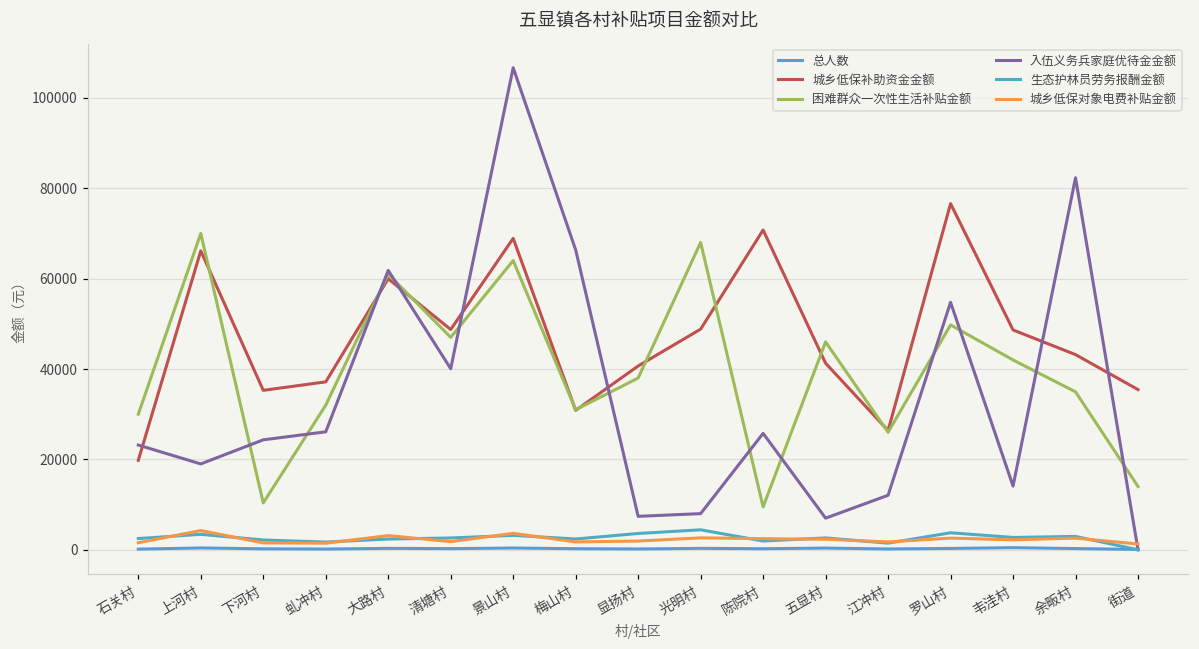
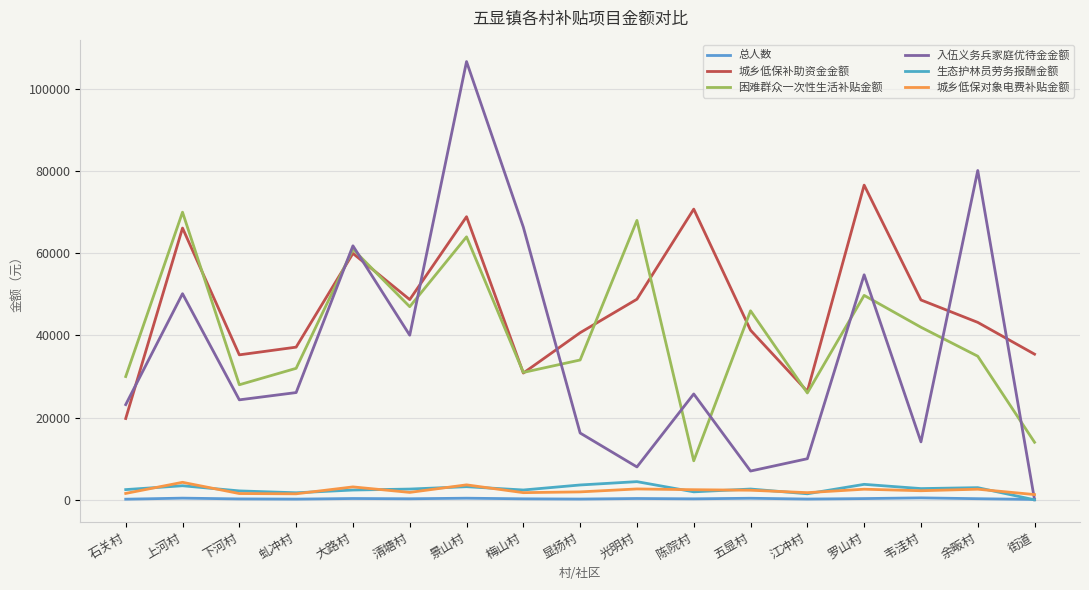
  {
    "城乡低保补助资金金额": {
      "石关村": 20000,
      "上河村": 66000,
      "下河村": 35000,
      "虬冲村": 37000,
      "大路村": 60000,
      "清塘村": 49000,
      "景山村": 69000,
      "显扬村": 41000,
      "光明村": 49000,
      "陈院村": 71000,
      "五显村": 41000,
      "罗山村": 77000,
      "韦洼村": 49000,
      "余畈村": 43000,
      "街道": 35000
    },
    "困难群众一次性生活补贴金额": {
      "石关村": 30000,
      "上河村": 70000,
-     "下河村": 10000,
+     "下河村": 28000,
      "虬冲村": 32000,
      "大路村": 61000,
      "清塘村": 47000,
      "景山村": 64000,
-     "显扬村": 38000,
+     "显扬村": 34000,
      "光明村": 68000,
      "陈院村": 9000,
      "五显村": 46000,
      "罗山村": 50000,
      "韦洼村": 42000,
      "余畈村": 35000,
      "街道": 14000
    },
    "入伍义务兵家庭优待金金额": {
      "石关村": 23000,
-     "上河村": 19000,
+     "上河村": 50000,
      "下河村": 24000,
      "虬冲村": 26000,
      "大路村": 62000,
      "清塘村": 40000,
      "景山村": 107000,
      "梅山村": 66000,
-     "显扬村": 7000,
+     "显扬村": 16000,
      "光明村": 8000,
      "陈院村": 26000,
      "五显村": 7000,
-     "江冲村": 12000,
+     "江冲村": 10000,
      "罗山村": 55000,
      "韦洼村": 14000,
-     "余畈村": 82000
+     "余畈村": 80000
    },
    "城乡低保对象电费补贴金额": {
      "石关村": 2000,
      "上河村": 4000,
      "下河村": 2000,
      "大路村": 3000,
      "清塘村": 2000,
      "梅山村": 2000,
      "显扬村": 2000,
      "光明村": 3000,
      "罗山村": 3000,
      "街道": 1000
    }
  }
